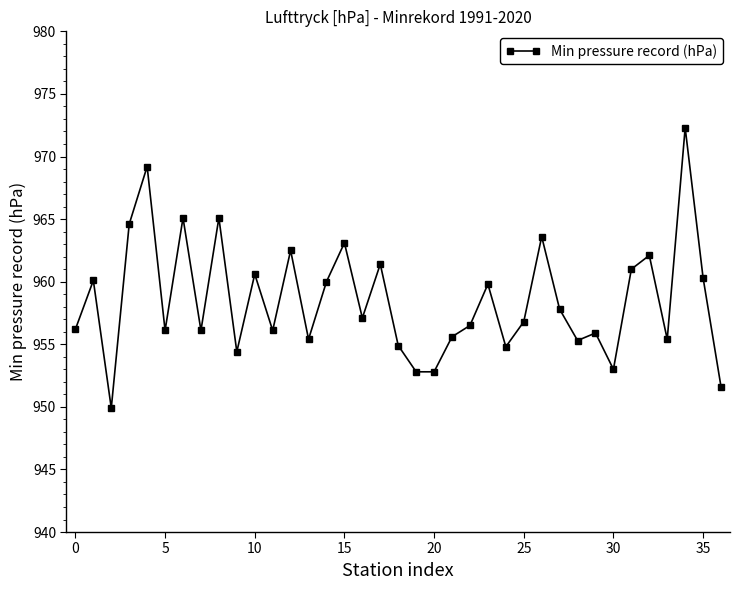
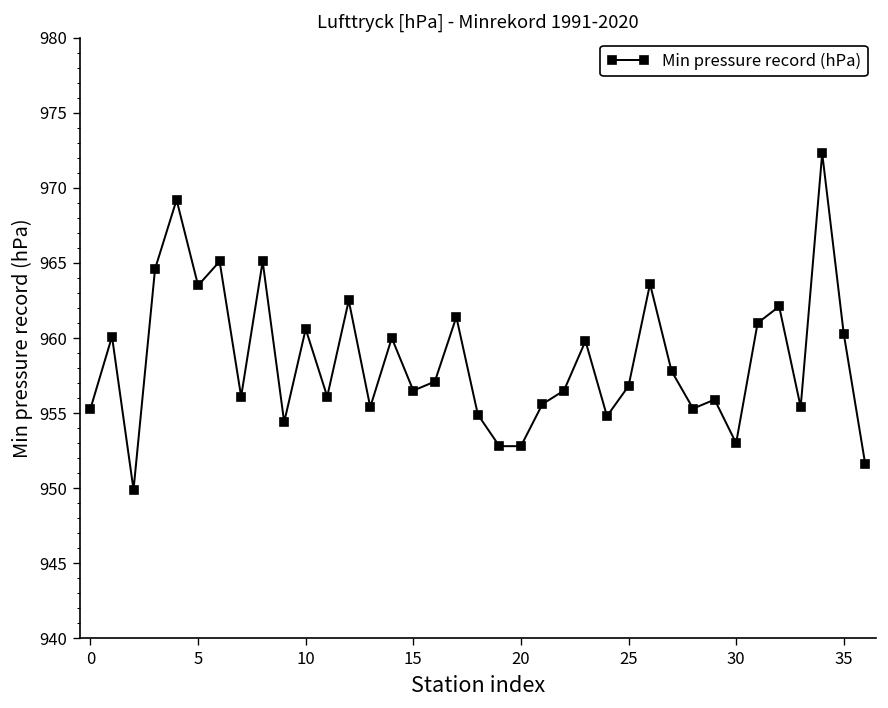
  {
-   "0": 956.2,
-   "5": 956.1,
+   "0": 955.3,
+   "5": 963.5,
    "10": 960.6,
-   "15": 963.1,
+   "15": 956.5,
    "20": 952.8,
    "25": 956.8,
    "30": 953.0,
    "35": 960.3
  }
